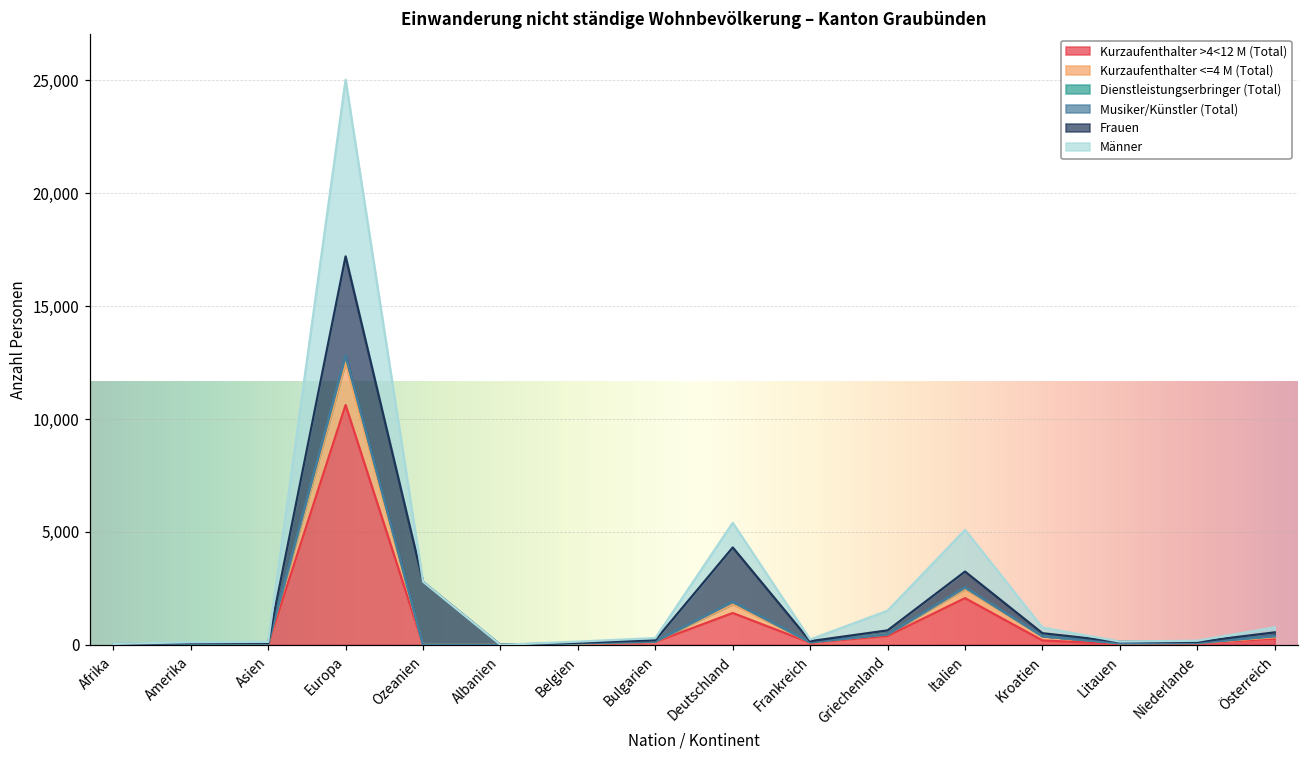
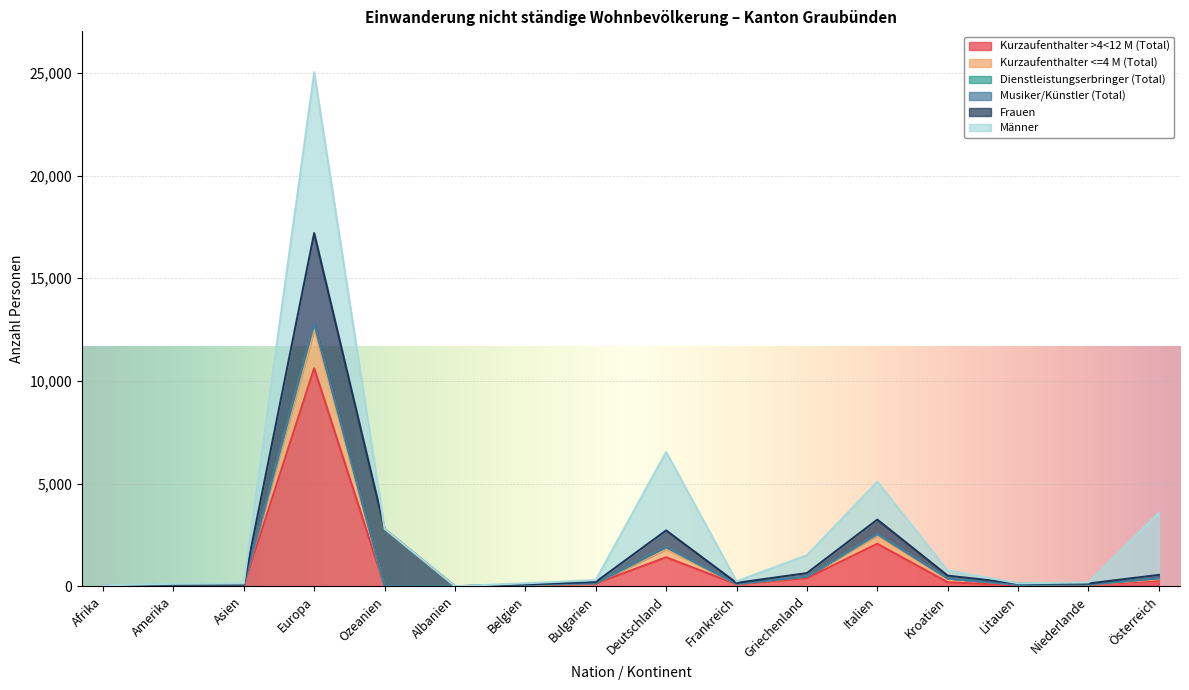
  {
    "Kurzaufenthalter >4<12 M (Total)": {
      "Europa": "10,600",
      "Deutschland": "1,400",
      "Italien": "2,100",
      "Kroatien": "200"
    },
    "Kurzaufenthalter <=4 M (Total)": {
      "Europa": "1,900"
    },
    "Frauen": {
      "Europa": "4,400",
-     "Deutschland": "2,400",
+     "Deutschland": "800",
      "Griechenland": "200",
      "Italien": "700",
      "Kroatien": "100",
      "Österreich": "200"
    },
    "Männer": {
      "Europa": "7,800",
-     "Deutschland": "1,100",
+     "Deutschland": "3,800",
      "Griechenland": "900",
      "Italien": "1,800",
      "Kroatien": "200",
-     "Österreich": "200"
+     "Österreich": "3,000"
    }
  }
